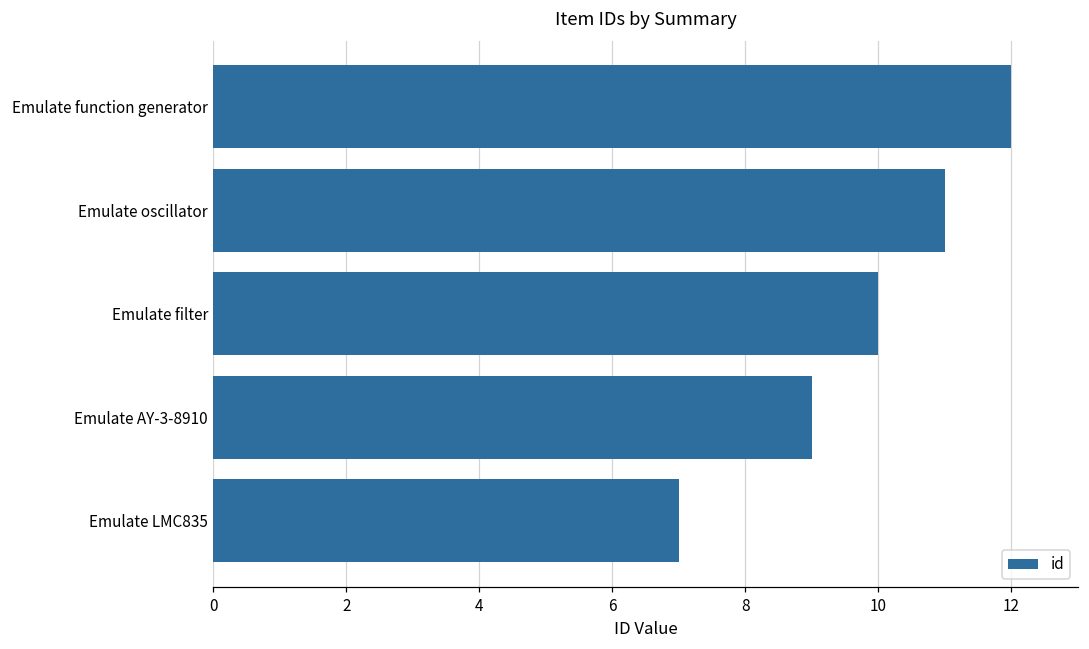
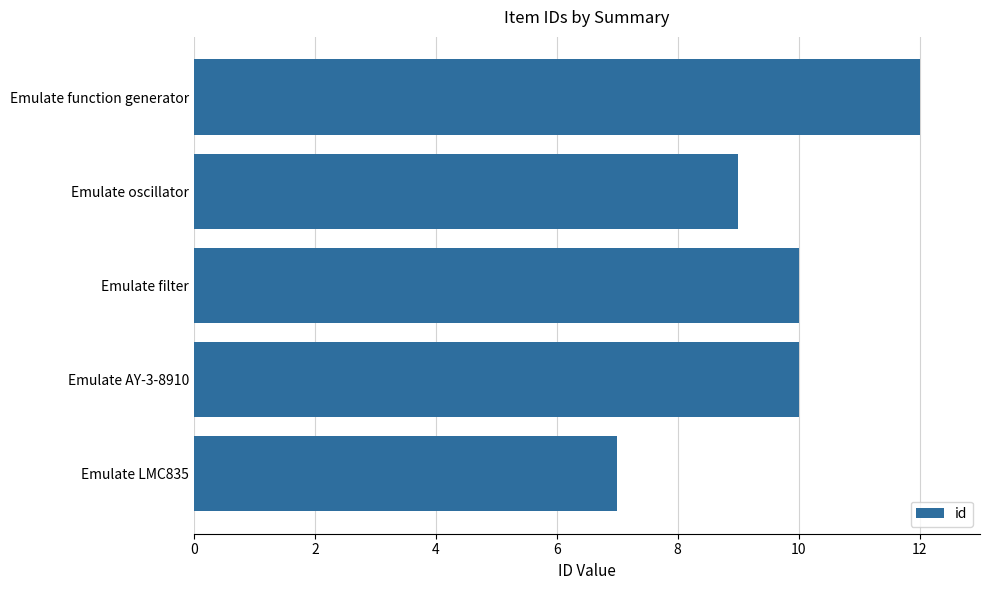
  {
    "Emulate function generator": 12,
-   "Emulate oscillator": 11,
+   "Emulate oscillator": 9,
    "Emulate filter": 10,
-   "Emulate AY-3-8910": 9,
+   "Emulate AY-3-8910": 10,
    "Emulate LMC835": 7
  }
